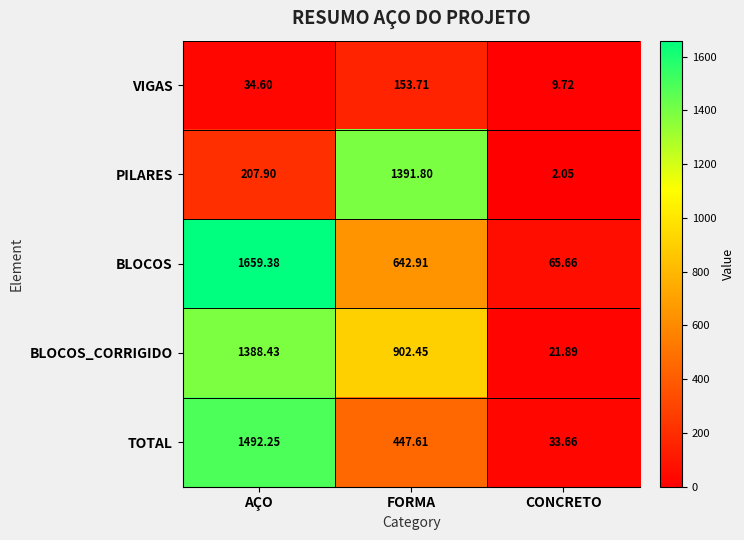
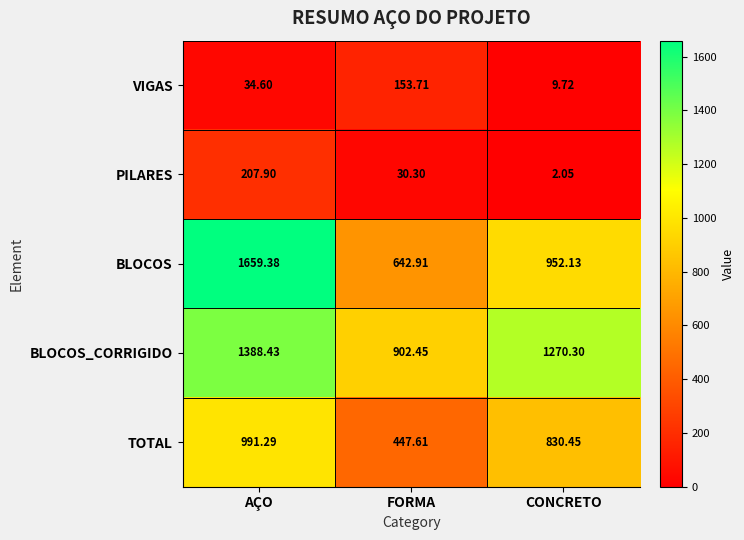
  {
    "VIGAS": {
      "AÇO": 34.60,
      "FORMA": 153.71,
      "CONCRETO": 9.72
    },
    "PILARES": {
      "AÇO": 207.90,
-     "FORMA": 1391.80,
+     "FORMA": 30.30,
      "CONCRETO": 2.05
    },
    "BLOCOS": {
      "AÇO": 1659.38,
      "FORMA": 642.91,
-     "CONCRETO": 65.66
+     "CONCRETO": 952.13
    },
    "BLOCOS_CORRIGIDO": {
      "AÇO": 1388.43,
      "FORMA": 902.45,
-     "CONCRETO": 21.89
+     "CONCRETO": 1270.30
    },
    "TOTAL": {
-     "AÇO": 1492.25,
+     "AÇO": 991.29,
      "FORMA": 447.61,
-     "CONCRETO": 33.66
+     "CONCRETO": 830.45
    }
  }
